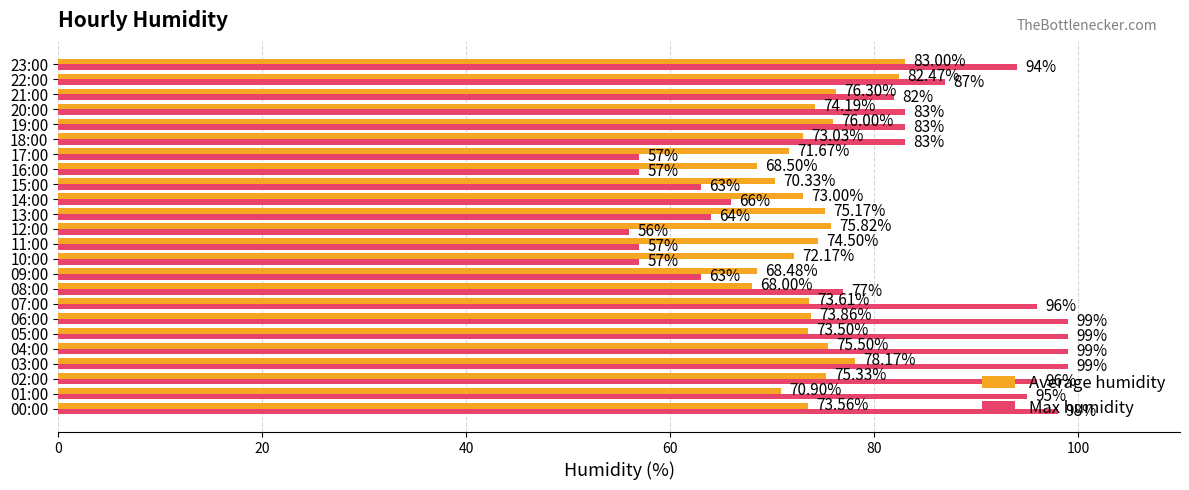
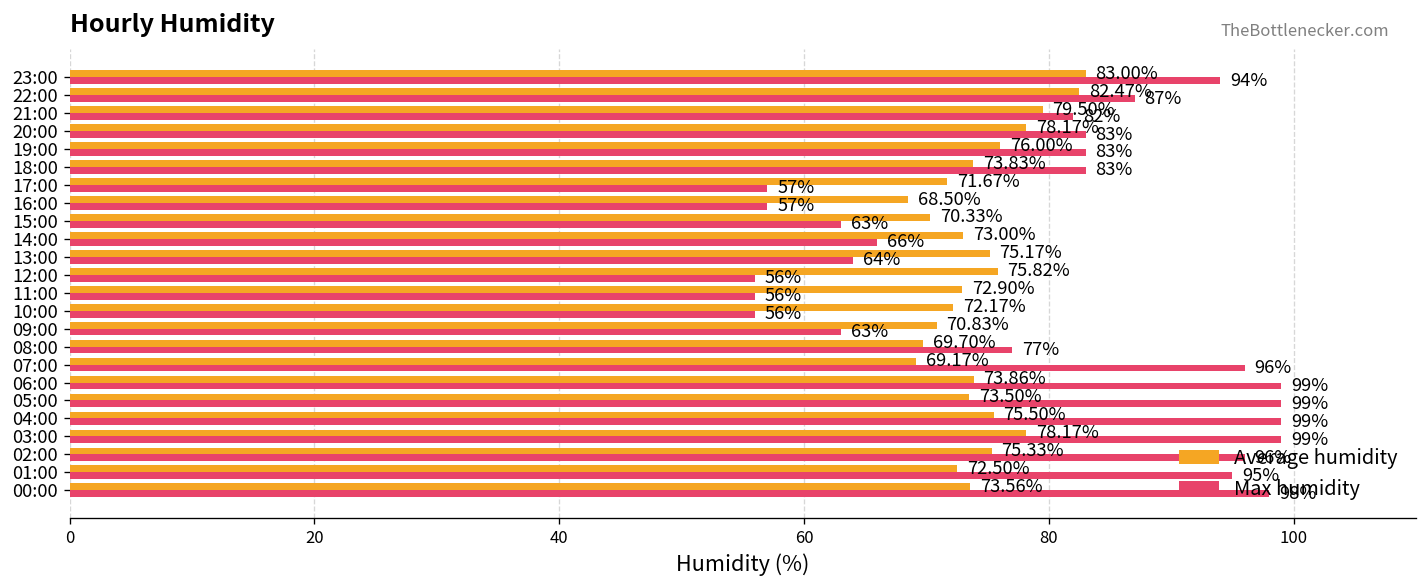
  {
    "Average humidity": {
      "23:00": "83.00%",
      "22:00": "82.47%",
-     "21:00": "76.30%",
-     "20:00": "74.19%",
+     "21:00": "79.50%",
+     "20:00": "78.17%",
      "19:00": "76.00%",
-     "18:00": "73.03%",
+     "18:00": "73.83%",
      "17:00": "71.67%",
      "16:00": "68.50%",
      "15:00": "70.33%",
      "14:00": "73.00%",
      "13:00": "75.17%",
      "12:00": "75.82%",
-     "11:00": "74.50%",
+     "11:00": "72.90%",
      "10:00": "72.17%",
-     "09:00": "68.48%",
-     "08:00": "68.00%",
-     "07:00": "73.61%",
+     "09:00": "70.83%",
+     "08:00": "69.70%",
+     "07:00": "69.17%",
      "06:00": "73.86%",
      "05:00": "73.50%",
      "04:00": "75.50%",
      "03:00": "78.17%",
      "02:00": "75.33%",
-     "01:00": "70.90%",
+     "01:00": "72.50%",
      "00:00": "73.56%"
    },
    "Max humidity": {
      "23:00": "94%",
      "22:00": "87%",
      "21:00": "82%",
      "20:00": "83%",
      "19:00": "83%",
      "18:00": "83%",
      "17:00": "57%",
      "16:00": "57%",
      "15:00": "63%",
      "14:00": "66%",
      "13:00": "64%",
      "12:00": "56%",
-     "11:00": "57%",
-     "10:00": "57%",
+     "11:00": "56%",
+     "10:00": "56%",
      "09:00": "63%",
      "07:00": "96%",
      "06:00": "99%",
      "05:00": "99%",
      "04:00": "99%",
      "03:00": "99%",
      "02:00": "96%",
      "01:00": "95%",
      "00:00": "98%"
    }
  }
